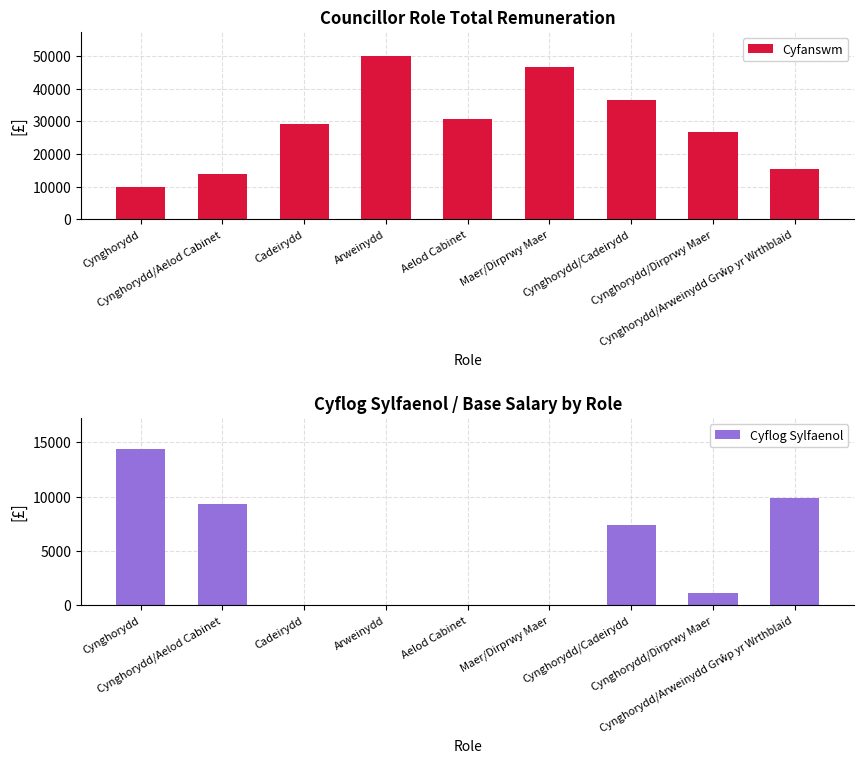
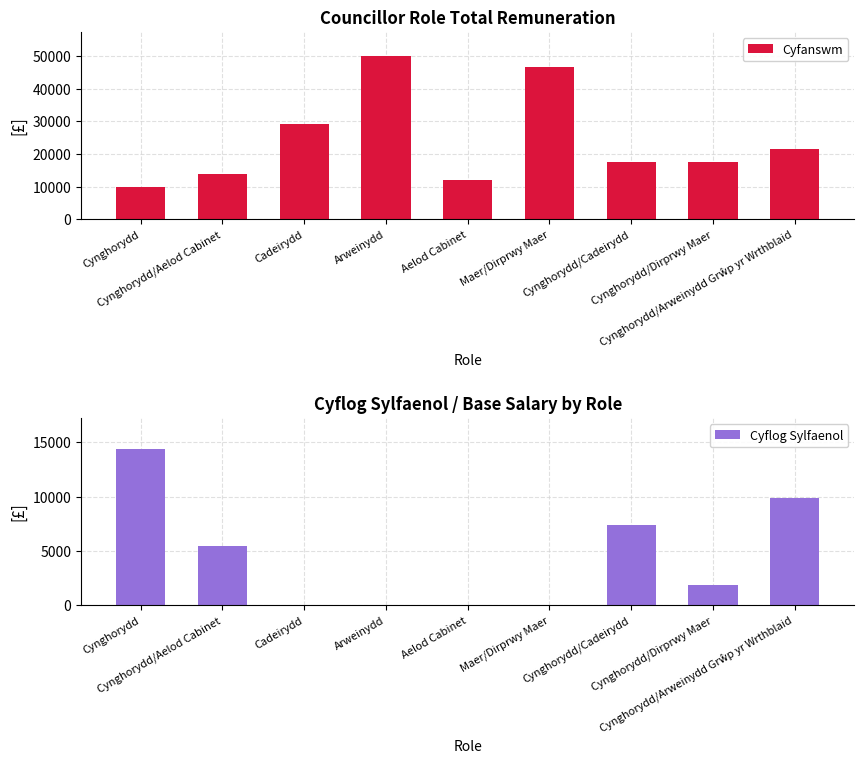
  {
    "Councillor Role Total Remuneration": {
      "Cynghorydd": 10000,
      "Cynghorydd/Aelod Cabinet": 14000,
      "Cadeirydd": 29000,
      "Arweinydd": 50000,
-     "Aelod Cabinet": 31000,
+     "Aelod Cabinet": 12000,
      "Maer/Dirprwy Maer": 47000,
-     "Cynghorydd/Cadeirydd": 37000,
-     "Cynghorydd/Dirprwy Maer": 27000,
-     "Cynghorydd/Arweinydd Grŵp yr Wrthblaid": 16000
+     "Cynghorydd/Cadeirydd": 18000,
+     "Cynghorydd/Dirprwy Maer": 18000,
+     "Cynghorydd/Arweinydd Grŵp yr Wrthblaid": 21000
    },
    "Cyflog Sylfaenol / Base Salary by Role": {
      "Cynghorydd": 14400,
-     "Cynghorydd/Aelod Cabinet": 9300,
+     "Cynghorydd/Aelod Cabinet": 5400,
      "Cadeirydd": 0,
      "Arweinydd": 0,
      "Aelod Cabinet": 0,
      "Maer/Dirprwy Maer": 0,
      "Cynghorydd/Cadeirydd": 7400,
-     "Cynghorydd/Dirprwy Maer": 1100,
+     "Cynghorydd/Dirprwy Maer": 1900,
      "Cynghorydd/Arweinydd Grŵp yr Wrthblaid": 9900
    }
  }
